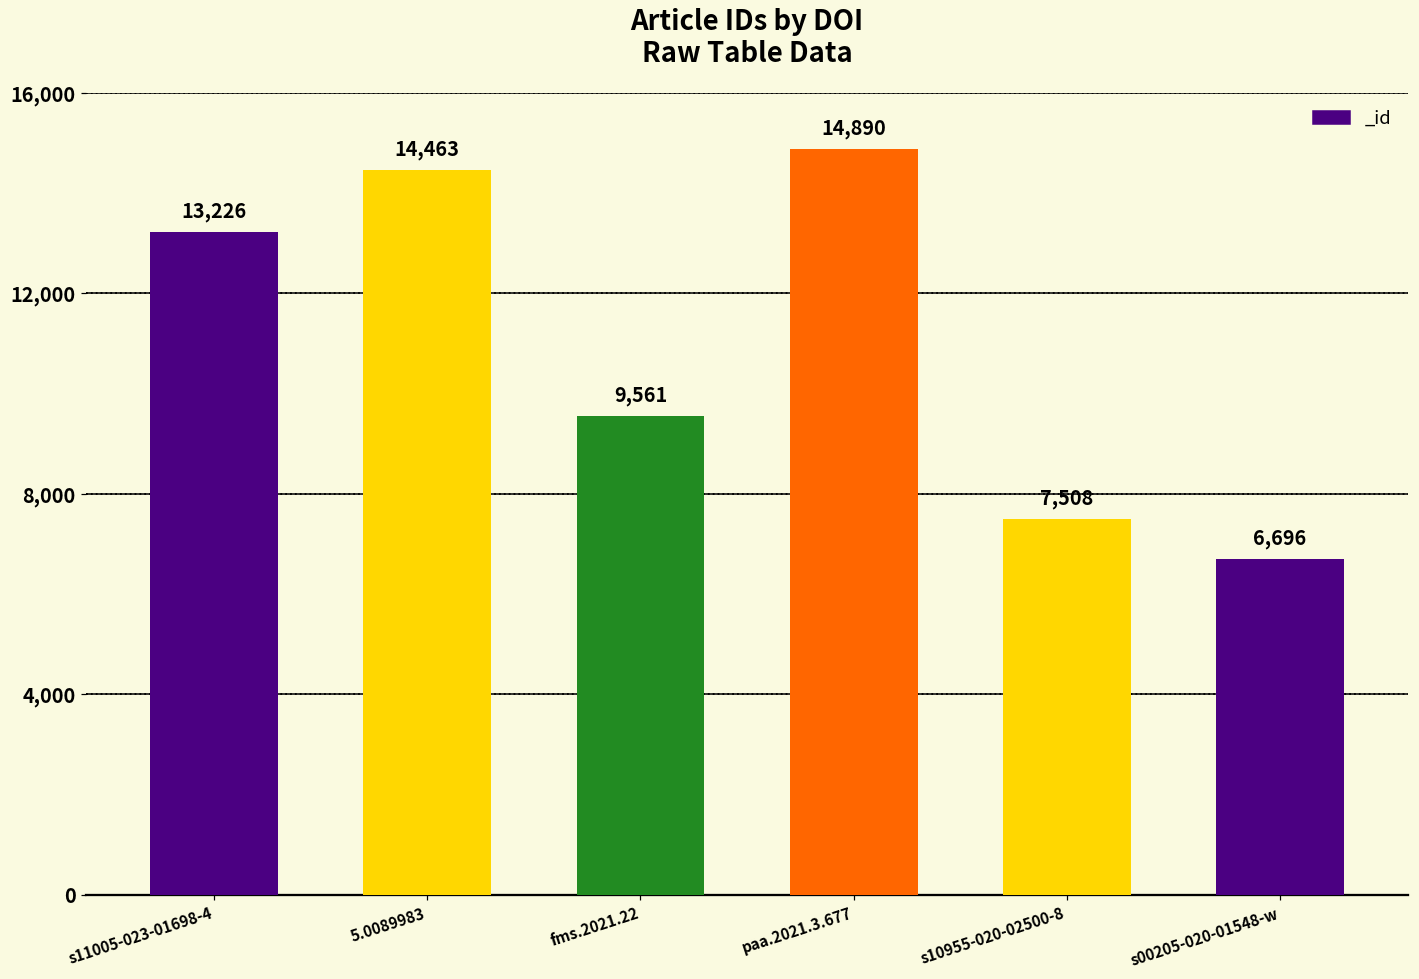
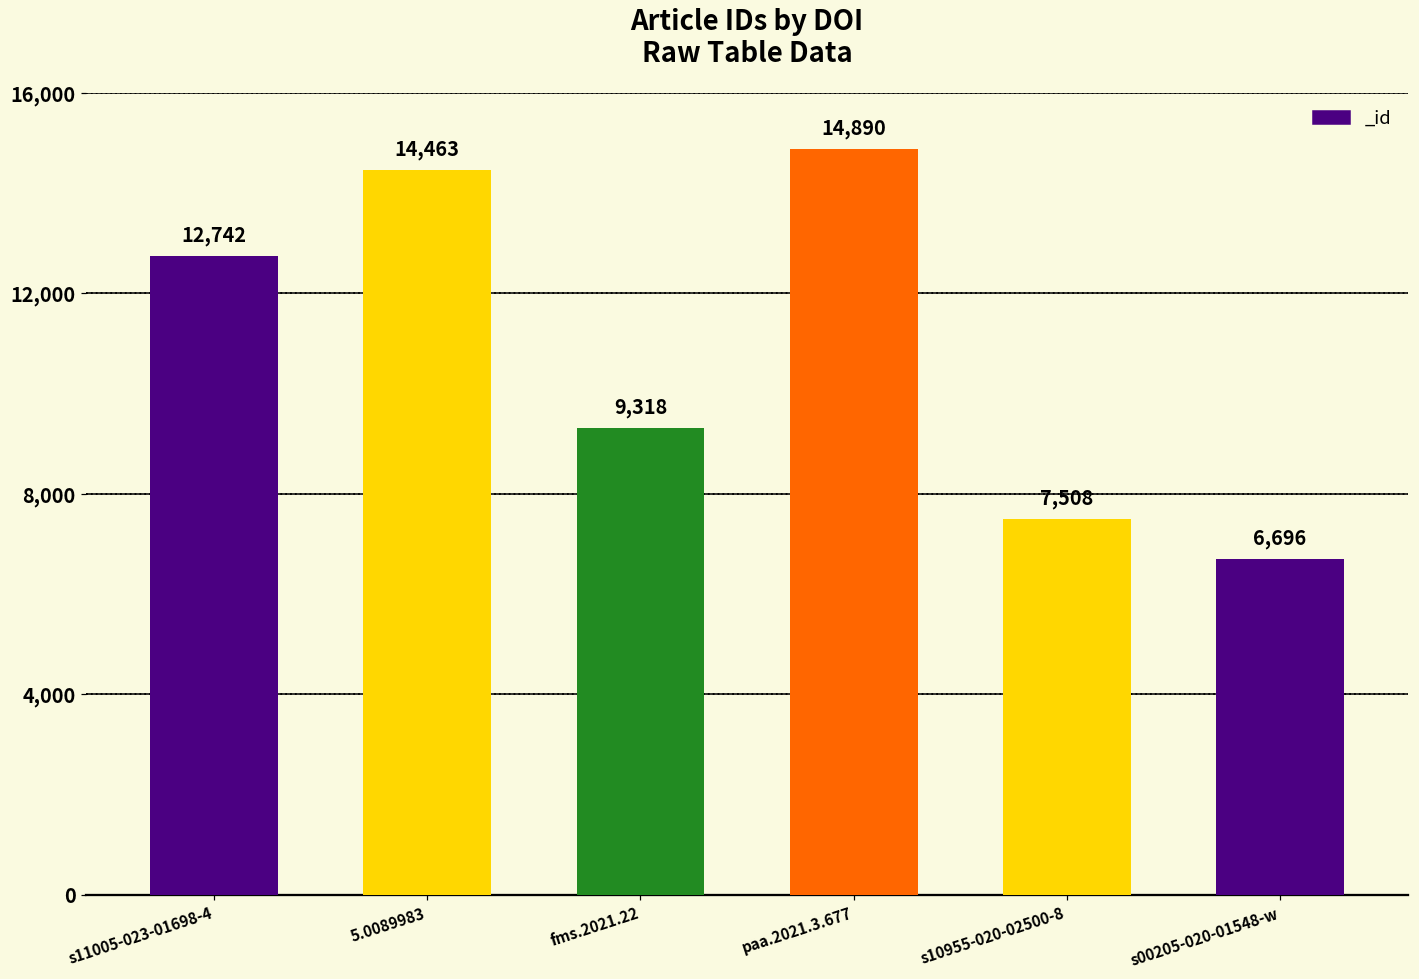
  {
-   "s11005-023-01698-4": "13,226",
+   "s11005-023-01698-4": "12,742",
    "5.0089983": "14,463",
-   "fms.2021.22": "9,561",
+   "fms.2021.22": "9,318",
    "paa.2021.3.677": "14,890",
    "s10955-020-02500-8": "7,508",
    "s00205-020-01548-w": "6,696"
  }
